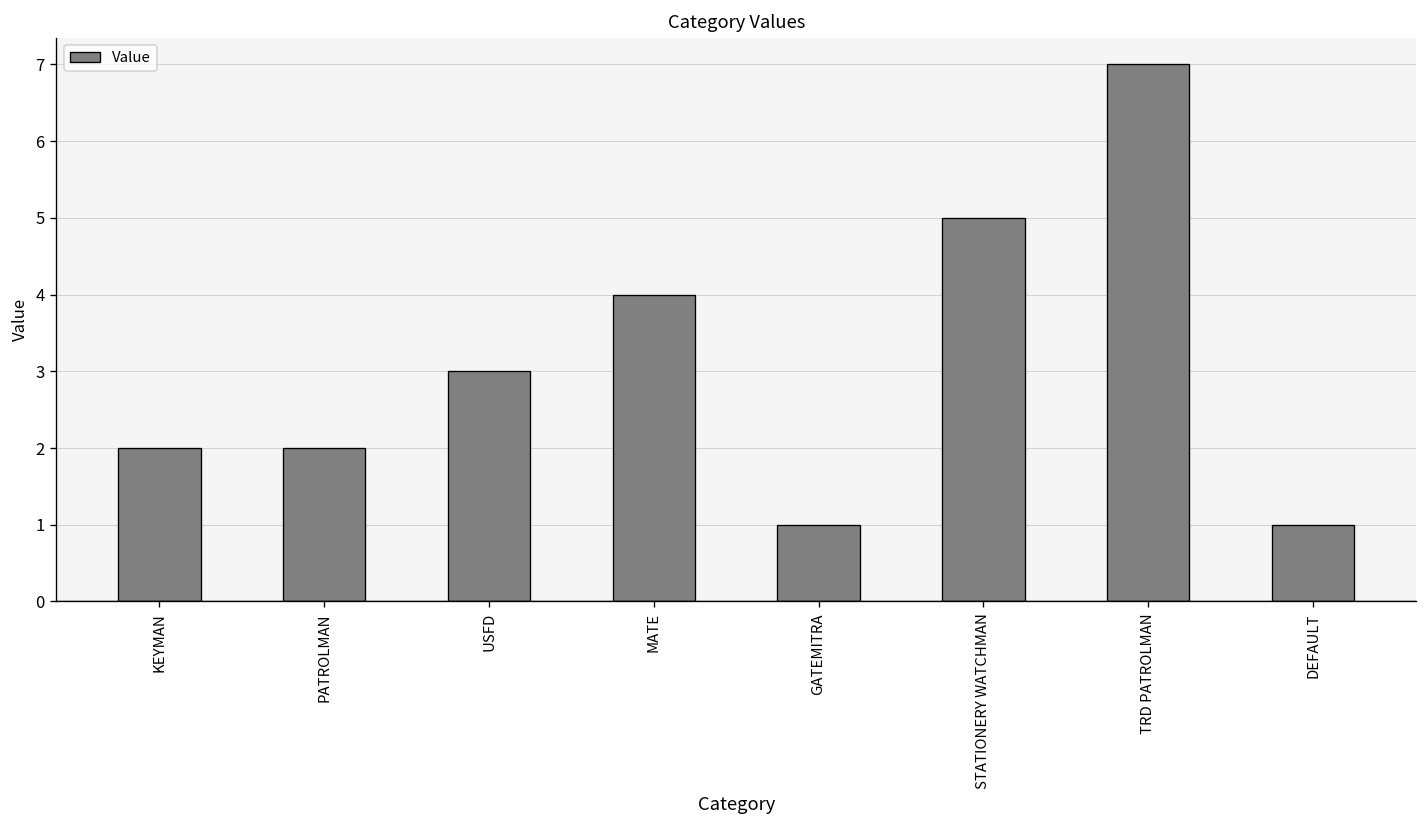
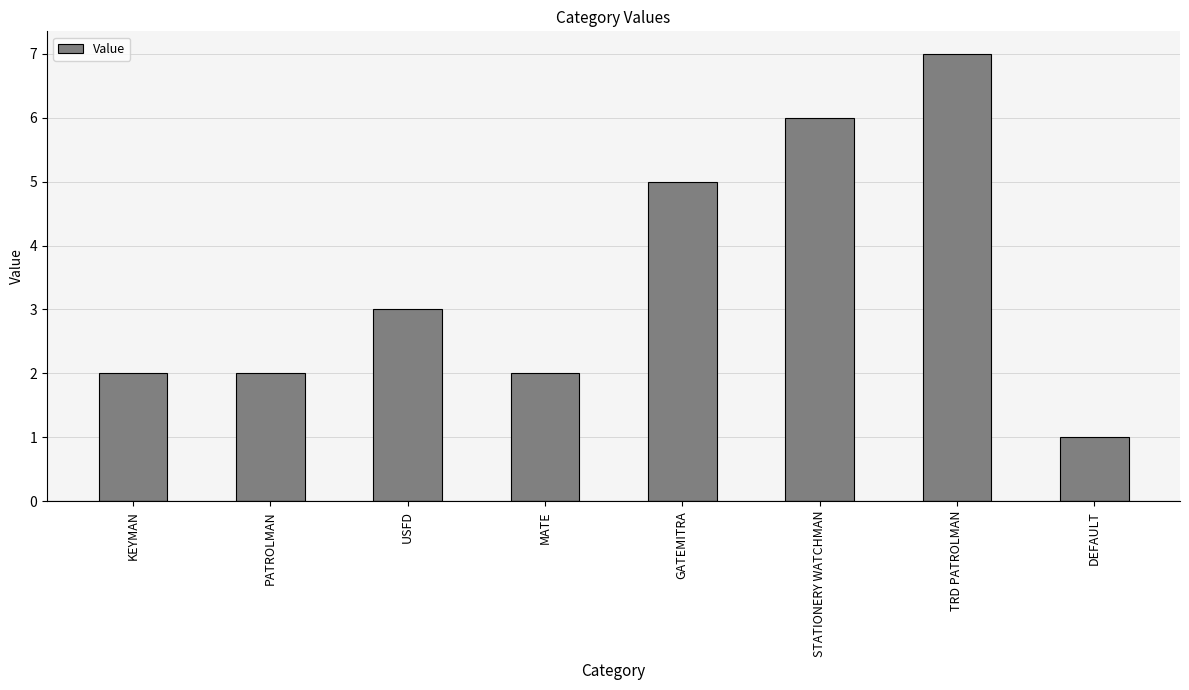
  {
    "KEYMAN": 2,
    "PATROLMAN": 2,
    "USFD": 3,
-   "MATE": 4,
-   "GATEMITRA": 1,
-   "STATIONERY WATCHMAN": 5,
+   "MATE": 2,
+   "GATEMITRA": 5,
+   "STATIONERY WATCHMAN": 6,
    "TRD PATROLMAN": 7,
    "DEFAULT": 1
  }
